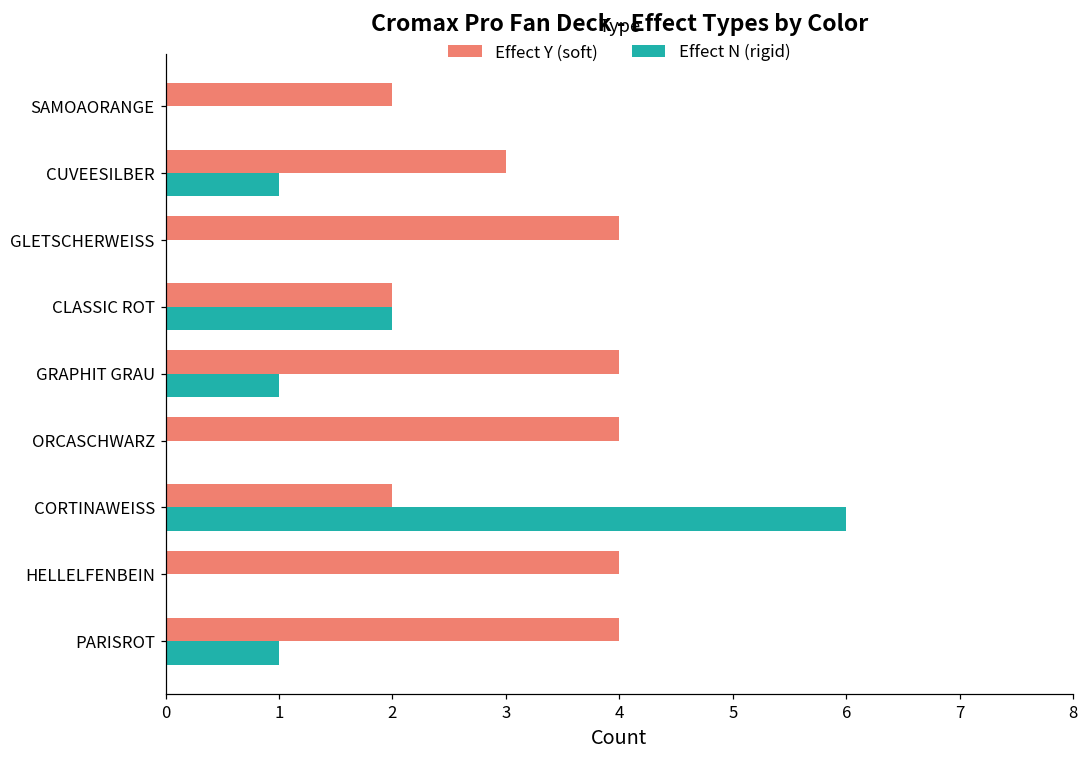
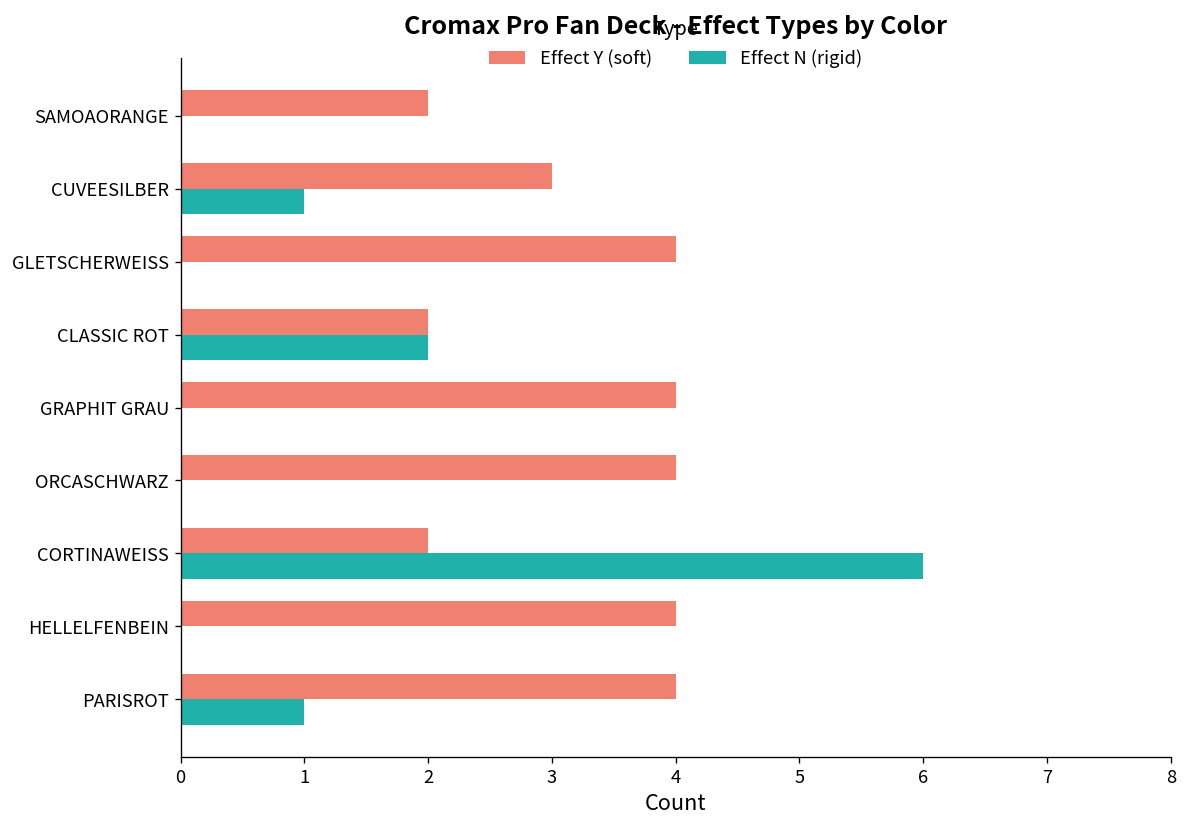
  {
    "Effect Y (soft)": {
      "SAMOAORANGE": 2,
      "CUVEESILBER": 3,
      "GLETSCHERWEISS": 4,
      "CLASSIC ROT": 2,
      "GRAPHIT GRAU": 4,
      "ORCASCHWARZ": 4,
      "CORTINAWEISS": 2,
      "HELLELFENBEIN": 4,
      "PARISROT": 4
    },
    "Effect N (rigid)": {
      "SAMOAORANGE": 0,
      "CUVEESILBER": 1,
      "GLETSCHERWEISS": 0,
      "CLASSIC ROT": 2,
-     "GRAPHIT GRAU": 1,
+     "GRAPHIT GRAU": 0,
      "ORCASCHWARZ": 0,
      "CORTINAWEISS": 6,
      "HELLELFENBEIN": 0,
      "PARISROT": 1
    }
  }
